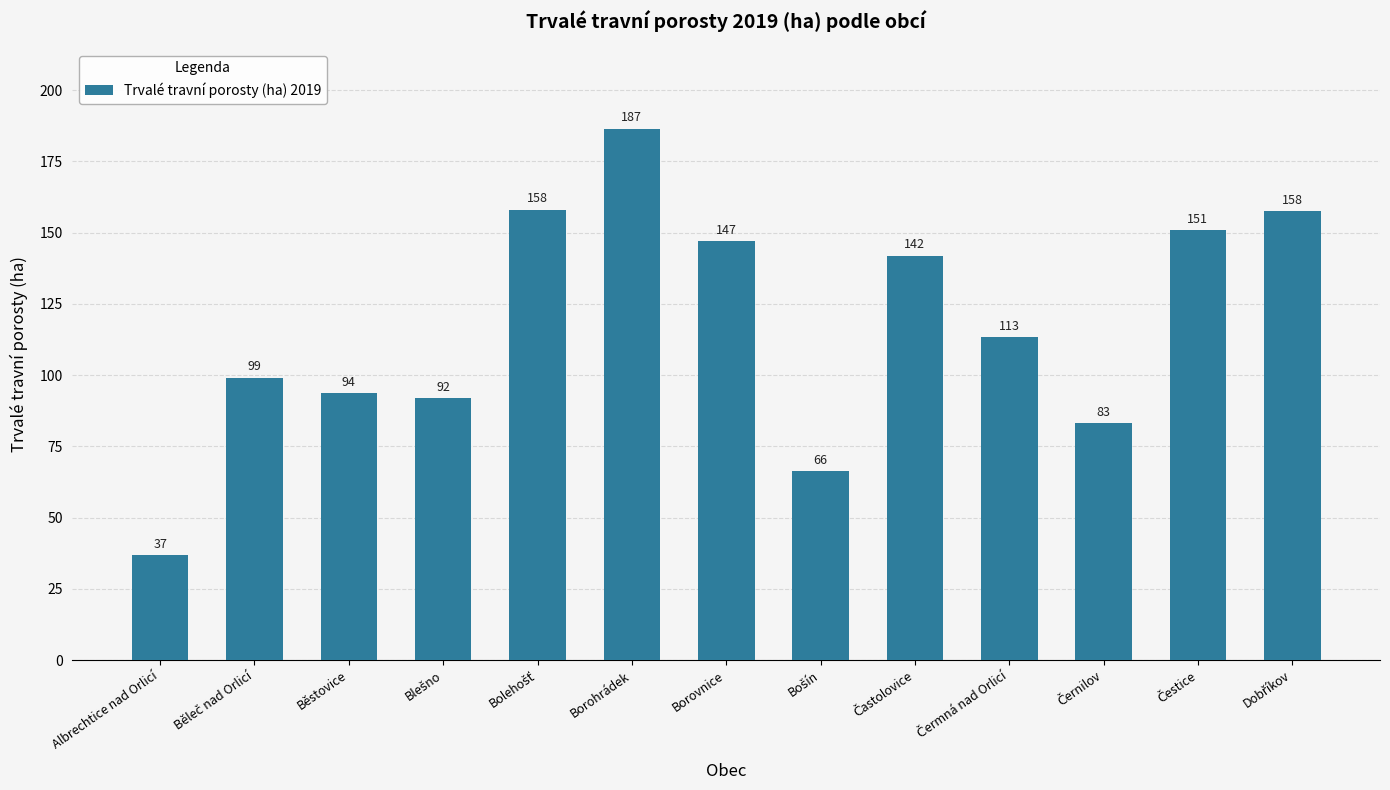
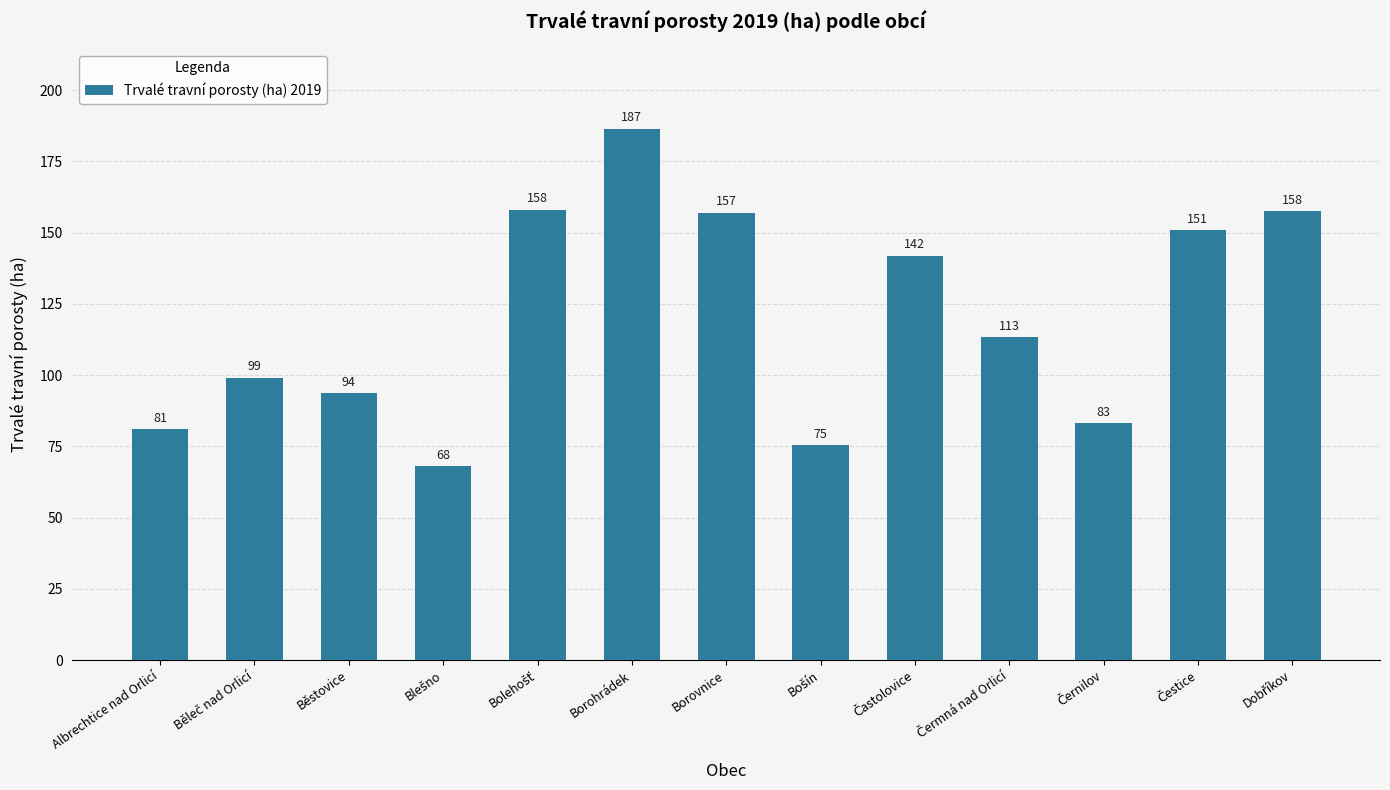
  {
-   "Albrechtice nad Orlicí": 37,
+   "Albrechtice nad Orlicí": 81,
    "Běleč nad Orlicí": 99,
    "Běstovice": 94,
-   "Blešno": 92,
+   "Blešno": 68,
    "Bolehošť": 158,
    "Borohrádek": 187,
-   "Borovnice": 147,
-   "Bošín": 66,
+   "Borovnice": 157,
+   "Bošín": 75,
    "Častolovice": 142,
    "Čermná nad Orlicí": 113,
    "Černilov": 83,
    "Čestice": 151,
    "Dobříkov": 158
  }
